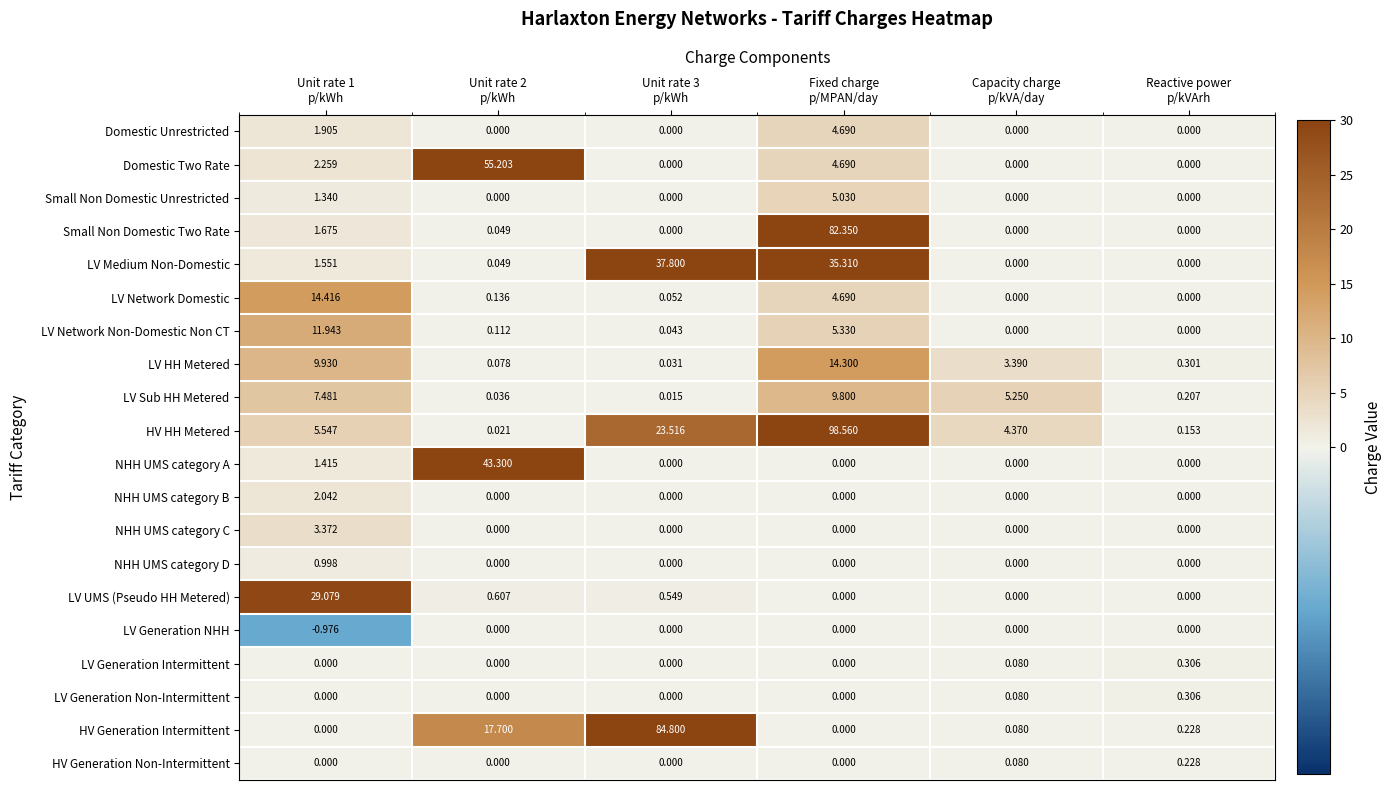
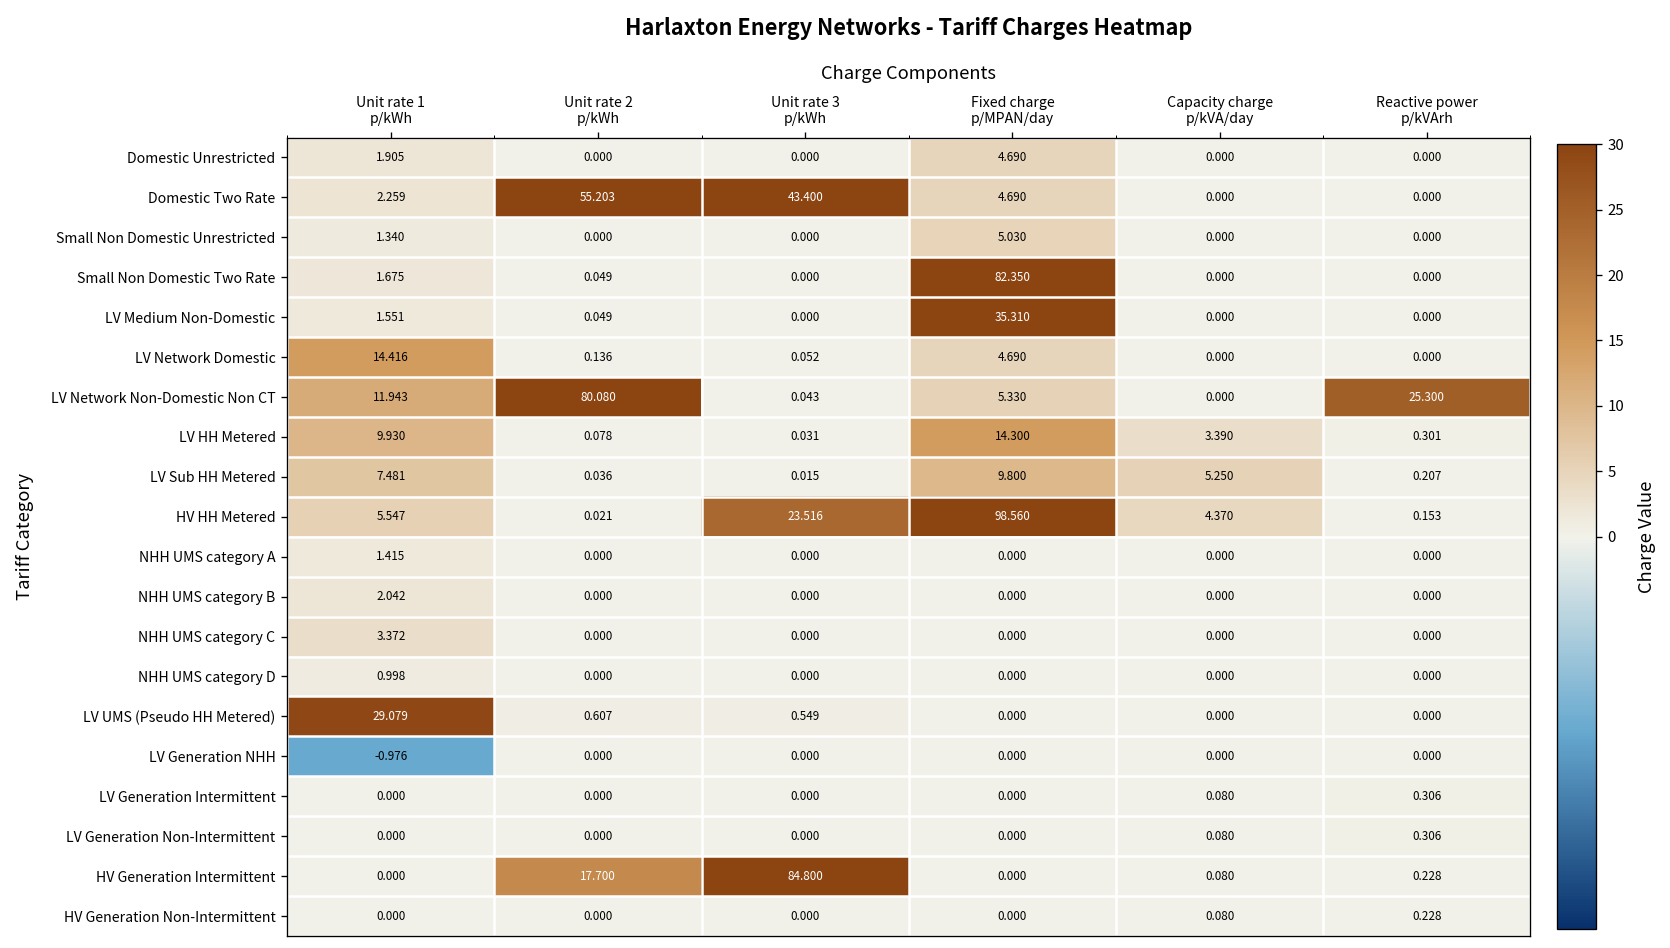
  {
    "Domestic Unrestricted": {
      "Unit rate 1 p/kWh": 1.905,
      "Unit rate 2 p/kWh": 0.000,
      "Unit rate 3 p/kWh": 0.000,
      "Fixed charge p/MPAN/day": 4.690,
      "Capacity charge p/kVA/day": 0.000,
      "Reactive power p/kVArh": 0.000
    },
    "Domestic Two Rate": {
      "Unit rate 1 p/kWh": 2.259,
      "Unit rate 2 p/kWh": 55.203,
-     "Unit rate 3 p/kWh": 0.000,
+     "Unit rate 3 p/kWh": 43.400,
      "Fixed charge p/MPAN/day": 4.690,
      "Capacity charge p/kVA/day": 0.000,
      "Reactive power p/kVArh": 0.000
    },
    "Small Non Domestic Unrestricted": {
      "Unit rate 1 p/kWh": 1.340,
      "Unit rate 2 p/kWh": 0.000,
      "Unit rate 3 p/kWh": 0.000,
      "Fixed charge p/MPAN/day": 5.030,
      "Capacity charge p/kVA/day": 0.000,
      "Reactive power p/kVArh": 0.000
    },
    "Small Non Domestic Two Rate": {
      "Unit rate 1 p/kWh": 1.675,
      "Unit rate 2 p/kWh": 0.049,
      "Unit rate 3 p/kWh": 0.000,
      "Fixed charge p/MPAN/day": 82.350,
      "Capacity charge p/kVA/day": 0.000,
      "Reactive power p/kVArh": 0.000
    },
    "LV Medium Non-Domestic": {
      "Unit rate 1 p/kWh": 1.551,
      "Unit rate 2 p/kWh": 0.049,
-     "Unit rate 3 p/kWh": 37.800,
+     "Unit rate 3 p/kWh": 0.000,
      "Fixed charge p/MPAN/day": 35.310,
      "Capacity charge p/kVA/day": 0.000,
      "Reactive power p/kVArh": 0.000
    },
    "LV Network Domestic": {
      "Unit rate 1 p/kWh": 14.416,
      "Unit rate 2 p/kWh": 0.136,
      "Unit rate 3 p/kWh": 0.052,
      "Fixed charge p/MPAN/day": 4.690,
      "Capacity charge p/kVA/day": 0.000,
      "Reactive power p/kVArh": 0.000
    },
    "LV Network Non-Domestic Non CT": {
      "Unit rate 1 p/kWh": 11.943,
-     "Unit rate 2 p/kWh": 0.112,
+     "Unit rate 2 p/kWh": 80.080,
      "Unit rate 3 p/kWh": 0.043,
      "Fixed charge p/MPAN/day": 5.330,
      "Capacity charge p/kVA/day": 0.000,
-     "Reactive power p/kVArh": 0.000
+     "Reactive power p/kVArh": 25.300
    },
    "LV HH Metered": {
      "Unit rate 1 p/kWh": 9.930,
      "Unit rate 2 p/kWh": 0.078,
      "Unit rate 3 p/kWh": 0.031,
      "Fixed charge p/MPAN/day": 14.300,
      "Capacity charge p/kVA/day": 3.390,
      "Reactive power p/kVArh": 0.301
    },
    "LV Sub HH Metered": {
      "Unit rate 1 p/kWh": 7.481,
      "Unit rate 2 p/kWh": 0.036,
      "Unit rate 3 p/kWh": 0.015,
      "Fixed charge p/MPAN/day": 9.800,
      "Capacity charge p/kVA/day": 5.250,
      "Reactive power p/kVArh": 0.207
    },
    "HV HH Metered": {
      "Unit rate 1 p/kWh": 5.547,
      "Unit rate 2 p/kWh": 0.021,
      "Unit rate 3 p/kWh": 23.516,
      "Fixed charge p/MPAN/day": 98.560,
      "Capacity charge p/kVA/day": 4.370,
      "Reactive power p/kVArh": 0.153
    },
    "NHH UMS category A": {
      "Unit rate 1 p/kWh": 1.415,
-     "Unit rate 2 p/kWh": 43.300,
+     "Unit rate 2 p/kWh": 0.000,
      "Unit rate 3 p/kWh": 0.000,
      "Fixed charge p/MPAN/day": 0.000,
      "Capacity charge p/kVA/day": 0.000,
      "Reactive power p/kVArh": 0.000
    },
    "NHH UMS category B": {
      "Unit rate 1 p/kWh": 2.042,
      "Unit rate 2 p/kWh": 0.000,
      "Unit rate 3 p/kWh": 0.000,
      "Fixed charge p/MPAN/day": 0.000,
      "Capacity charge p/kVA/day": 0.000,
      "Reactive power p/kVArh": 0.000
    },
    "NHH UMS category C": {
      "Unit rate 1 p/kWh": 3.372,
      "Unit rate 2 p/kWh": 0.000,
      "Unit rate 3 p/kWh": 0.000,
      "Fixed charge p/MPAN/day": 0.000,
      "Capacity charge p/kVA/day": 0.000,
      "Reactive power p/kVArh": 0.000
    },
    "NHH UMS category D": {
      "Unit rate 1 p/kWh": 0.998,
      "Unit rate 2 p/kWh": 0.000,
      "Unit rate 3 p/kWh": 0.000,
      "Fixed charge p/MPAN/day": 0.000,
      "Capacity charge p/kVA/day": 0.000,
      "Reactive power p/kVArh": 0.000
    },
    "LV UMS (Pseudo HH Metered)": {
      "Unit rate 1 p/kWh": 29.079,
      "Unit rate 2 p/kWh": 0.607,
      "Unit rate 3 p/kWh": 0.549,
      "Fixed charge p/MPAN/day": 0.000,
      "Capacity charge p/kVA/day": 0.000,
      "Reactive power p/kVArh": 0.000
    },
    "LV Generation NHH": {
      "Unit rate 1 p/kWh": -0.976,
      "Unit rate 2 p/kWh": 0.000,
      "Unit rate 3 p/kWh": 0.000,
      "Fixed charge p/MPAN/day": 0.000,
      "Capacity charge p/kVA/day": 0.000,
      "Reactive power p/kVArh": 0.000
    },
    "LV Generation Intermittent": {
      "Unit rate 1 p/kWh": 0.000,
      "Unit rate 2 p/kWh": 0.000,
      "Unit rate 3 p/kWh": 0.000,
      "Fixed charge p/MPAN/day": 0.000,
      "Capacity charge p/kVA/day": 0.080,
      "Reactive power p/kVArh": 0.306
    },
    "LV Generation Non-Intermittent": {
      "Unit rate 1 p/kWh": 0.000,
      "Unit rate 2 p/kWh": 0.000,
      "Unit rate 3 p/kWh": 0.000,
      "Fixed charge p/MPAN/day": 0.000,
      "Capacity charge p/kVA/day": 0.080,
      "Reactive power p/kVArh": 0.306
    },
    "HV Generation Intermittent": {
      "Unit rate 1 p/kWh": 0.000,
      "Unit rate 2 p/kWh": 17.700,
      "Unit rate 3 p/kWh": 84.800,
      "Fixed charge p/MPAN/day": 0.000,
      "Capacity charge p/kVA/day": 0.080,
      "Reactive power p/kVArh": 0.228
    },
    "HV Generation Non-Intermittent": {
      "Unit rate 1 p/kWh": 0.000,
      "Unit rate 2 p/kWh": 0.000,
      "Unit rate 3 p/kWh": 0.000,
      "Fixed charge p/MPAN/day": 0.000,
      "Capacity charge p/kVA/day": 0.080,
      "Reactive power p/kVArh": 0.228
    }
  }
